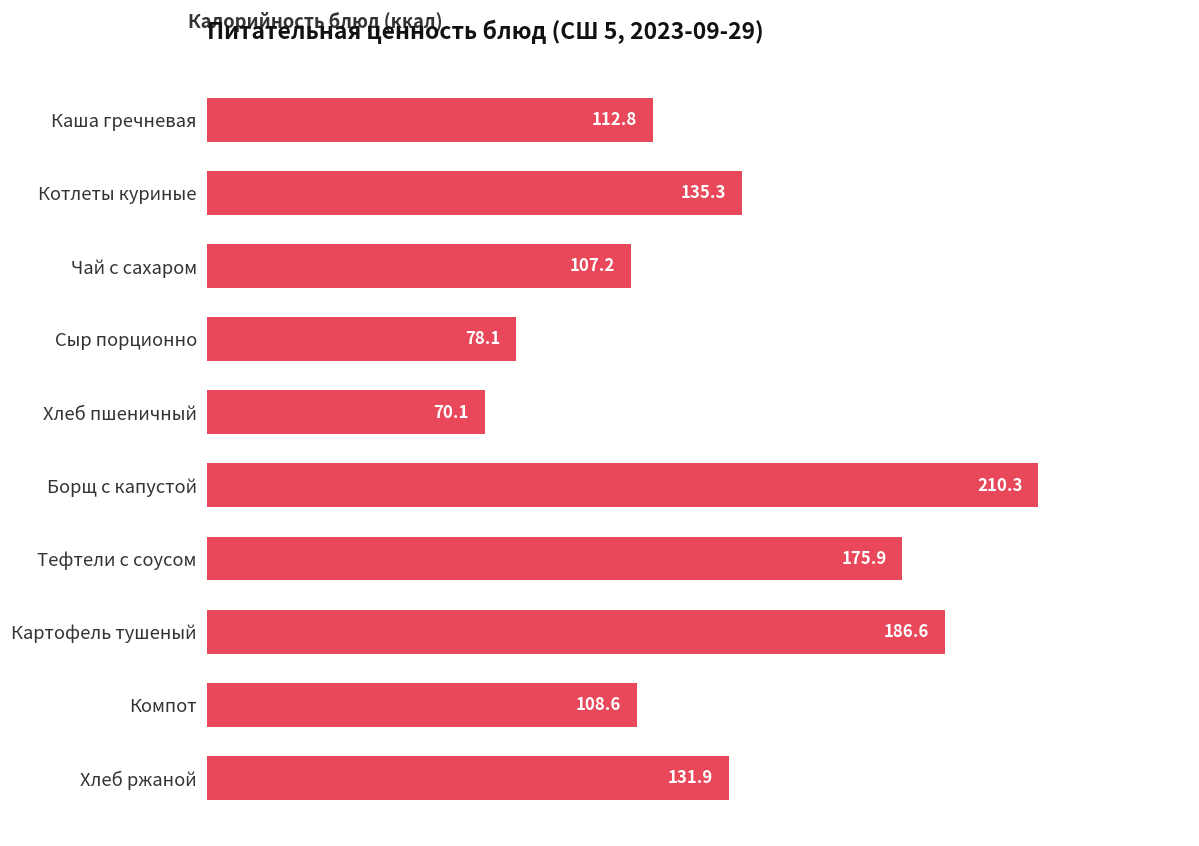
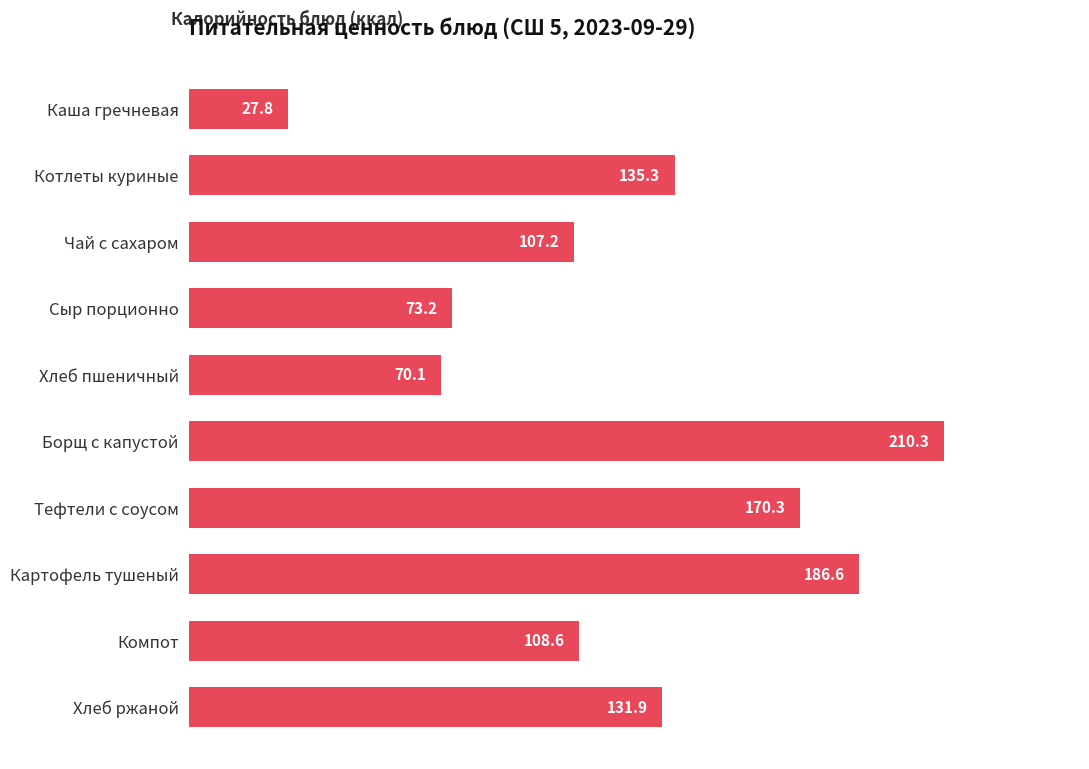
  {
-   "Каша гречневая": 112.8,
+   "Каша гречневая": 27.8,
    "Котлеты куриные": 135.3,
    "Чай с сахаром": 107.2,
-   "Сыр порционно": 78.1,
+   "Сыр порционно": 73.2,
    "Хлеб пшеничный": 70.1,
    "Борщ с капустой": 210.3,
-   "Тефтели с соусом": 175.9,
+   "Тефтели с соусом": 170.3,
    "Картофель тушеный": 186.6,
    "Компот": 108.6,
    "Хлеб ржаной": 131.9
  }
